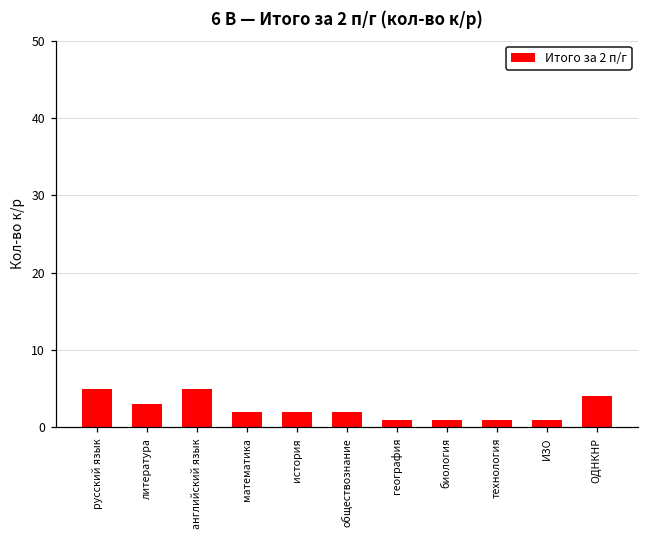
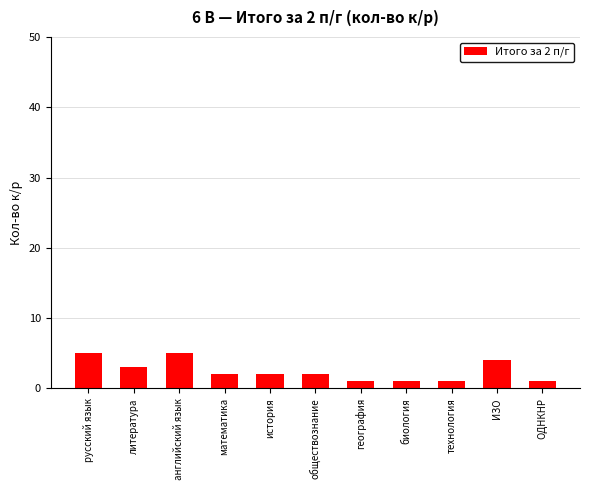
  {
    "русский язык": 5,
    "литература": 3,
    "английский язык": 5,
    "математика": 2,
    "история": 2,
    "обществознание": 2,
    "география": 1,
    "биология": 1,
    "технология": 1,
-   "ИЗО": 1,
-   "ОДНКНР": 4
+   "ИЗО": 4,
+   "ОДНКНР": 1
  }
